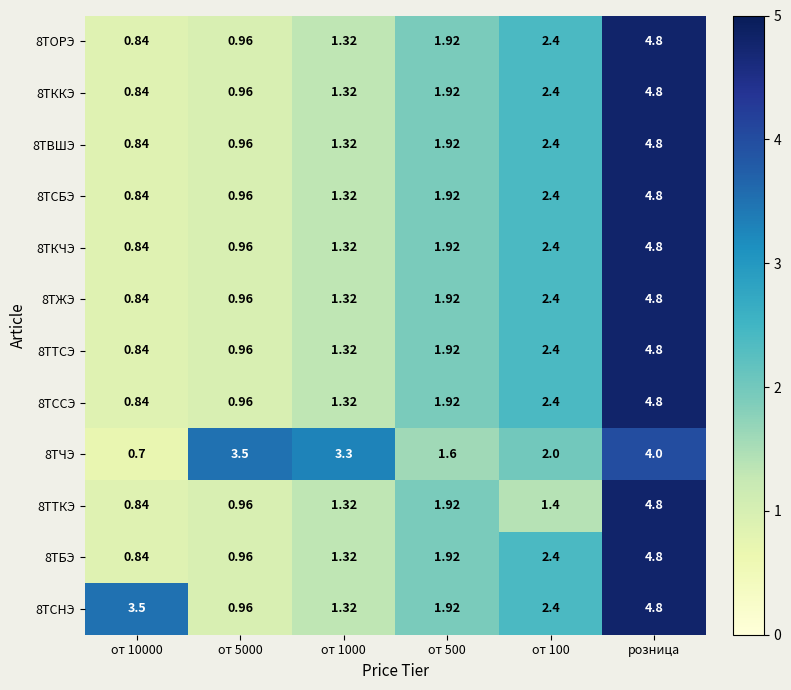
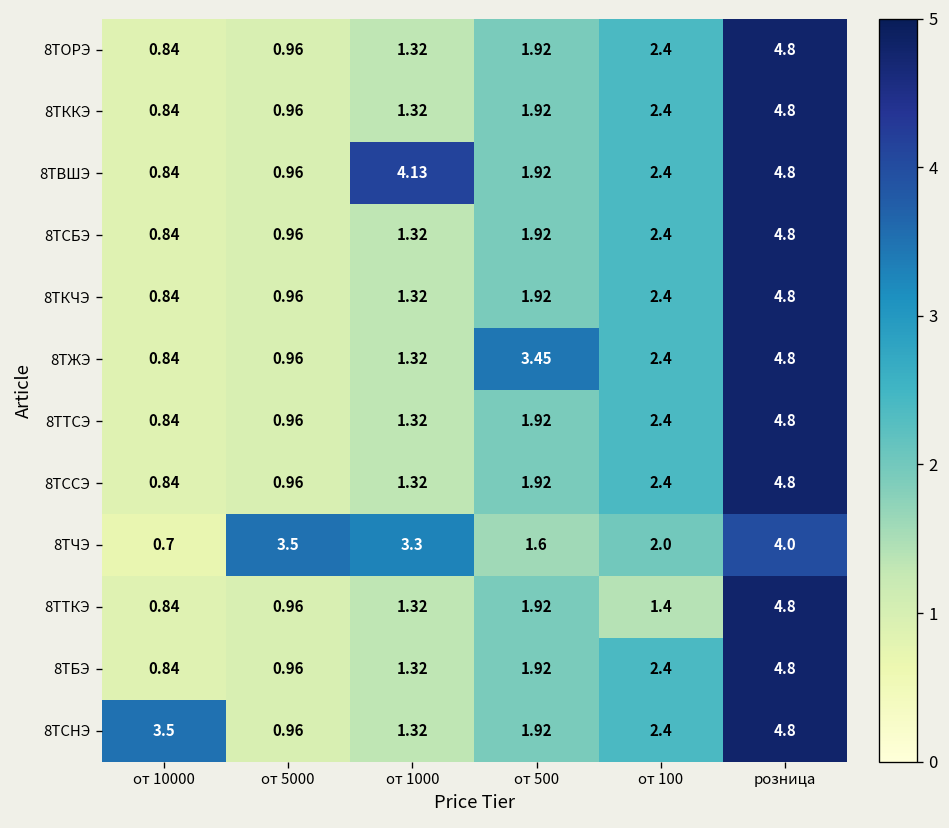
  {
    "8ТОРЭ": {
      "от 10000": 0.84,
      "от 5000": 0.96,
      "от 1000": 1.32,
      "от 500": 1.92,
      "от 100": 2.4,
      "розница": 4.8
    },
    "8ТККЭ": {
      "от 10000": 0.84,
      "от 5000": 0.96,
      "от 1000": 1.32,
      "от 500": 1.92,
      "от 100": 2.4,
      "розница": 4.8
    },
    "8ТВШЭ": {
      "от 10000": 0.84,
      "от 5000": 0.96,
-     "от 1000": 1.32,
+     "от 1000": 4.13,
      "от 500": 1.92,
      "от 100": 2.4,
      "розница": 4.8
    },
    "8ТСБЭ": {
      "от 10000": 0.84,
      "от 5000": 0.96,
      "от 1000": 1.32,
      "от 500": 1.92,
      "от 100": 2.4,
      "розница": 4.8
    },
    "8ТКЧЭ": {
      "от 10000": 0.84,
      "от 5000": 0.96,
      "от 1000": 1.32,
      "от 500": 1.92,
      "от 100": 2.4,
      "розница": 4.8
    },
    "8ТЖЭ": {
      "от 10000": 0.84,
      "от 5000": 0.96,
      "от 1000": 1.32,
-     "от 500": 1.92,
+     "от 500": 3.45,
      "от 100": 2.4,
      "розница": 4.8
    },
    "8ТТСЭ": {
      "от 10000": 0.84,
      "от 5000": 0.96,
      "от 1000": 1.32,
      "от 500": 1.92,
      "от 100": 2.4,
      "розница": 4.8
    },
    "8ТССЭ": {
      "от 10000": 0.84,
      "от 5000": 0.96,
      "от 1000": 1.32,
      "от 500": 1.92,
      "от 100": 2.4,
      "розница": 4.8
    },
    "8ТЧЭ": {
      "от 10000": 0.7,
      "от 5000": 3.5,
      "от 1000": 3.3,
      "от 500": 1.6,
      "от 100": 2.0,
      "розница": 4.0
    },
    "8ТТКЭ": {
      "от 10000": 0.84,
      "от 5000": 0.96,
      "от 1000": 1.32,
      "от 500": 1.92,
      "от 100": 1.4,
      "розница": 4.8
    },
    "8ТБЭ": {
      "от 10000": 0.84,
      "от 5000": 0.96,
      "от 1000": 1.32,
      "от 500": 1.92,
      "от 100": 2.4,
      "розница": 4.8
    },
    "8ТСНЭ": {
      "от 10000": 3.5,
      "от 5000": 0.96,
      "от 1000": 1.32,
      "от 500": 1.92,
      "от 100": 2.4,
      "розница": 4.8
    }
  }
